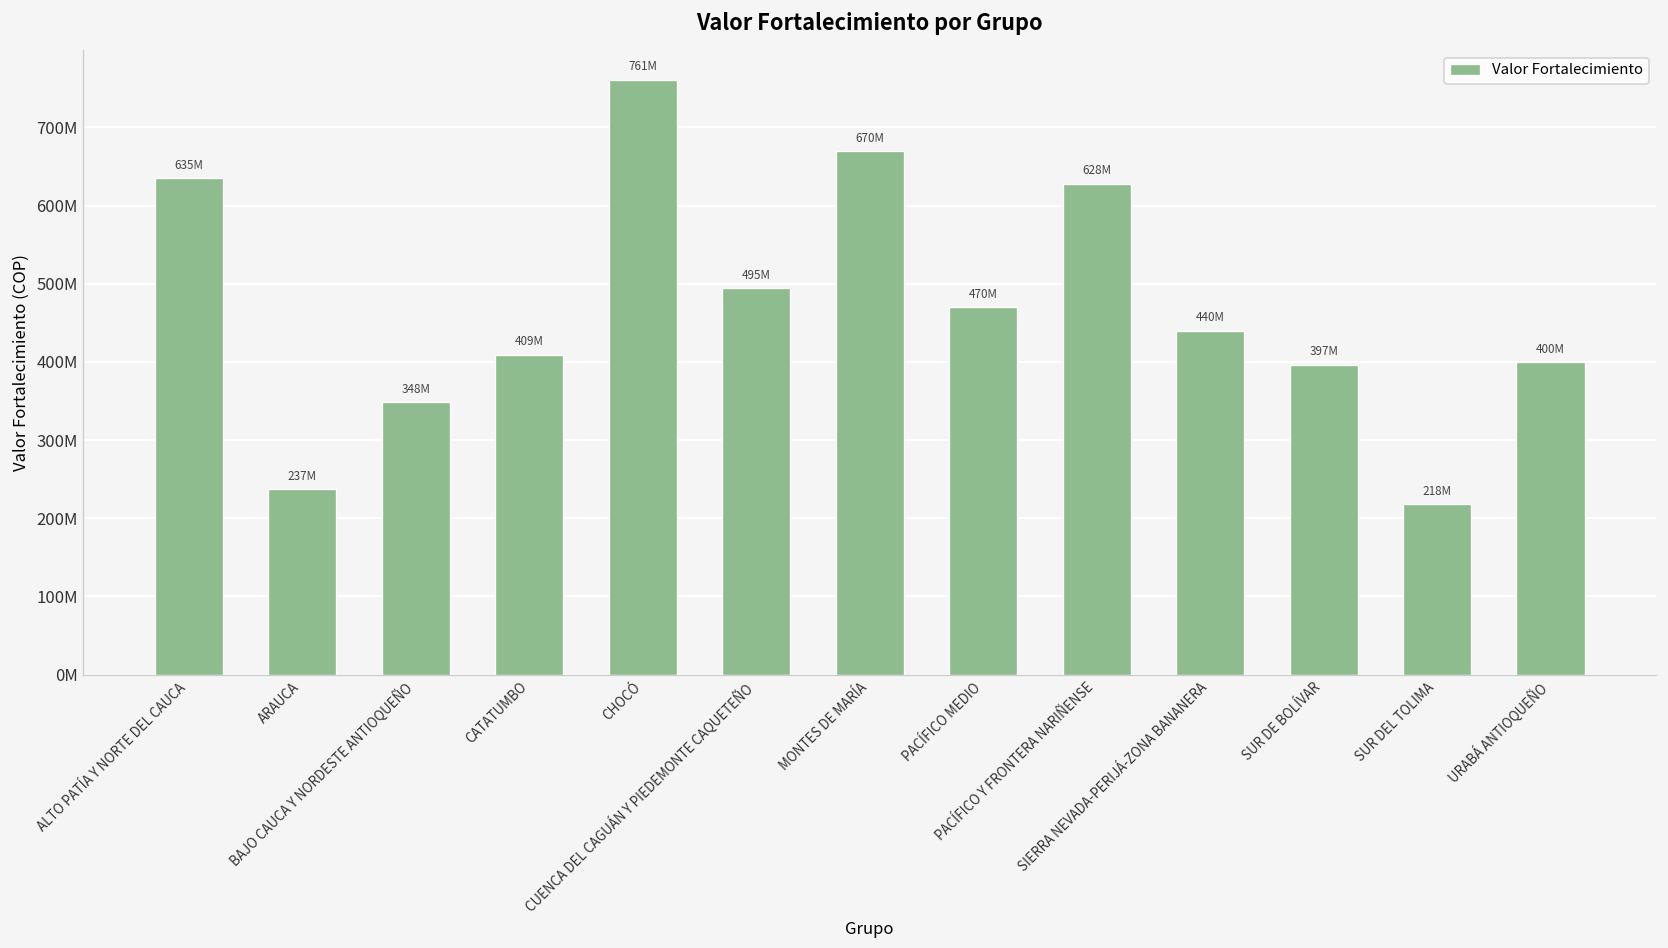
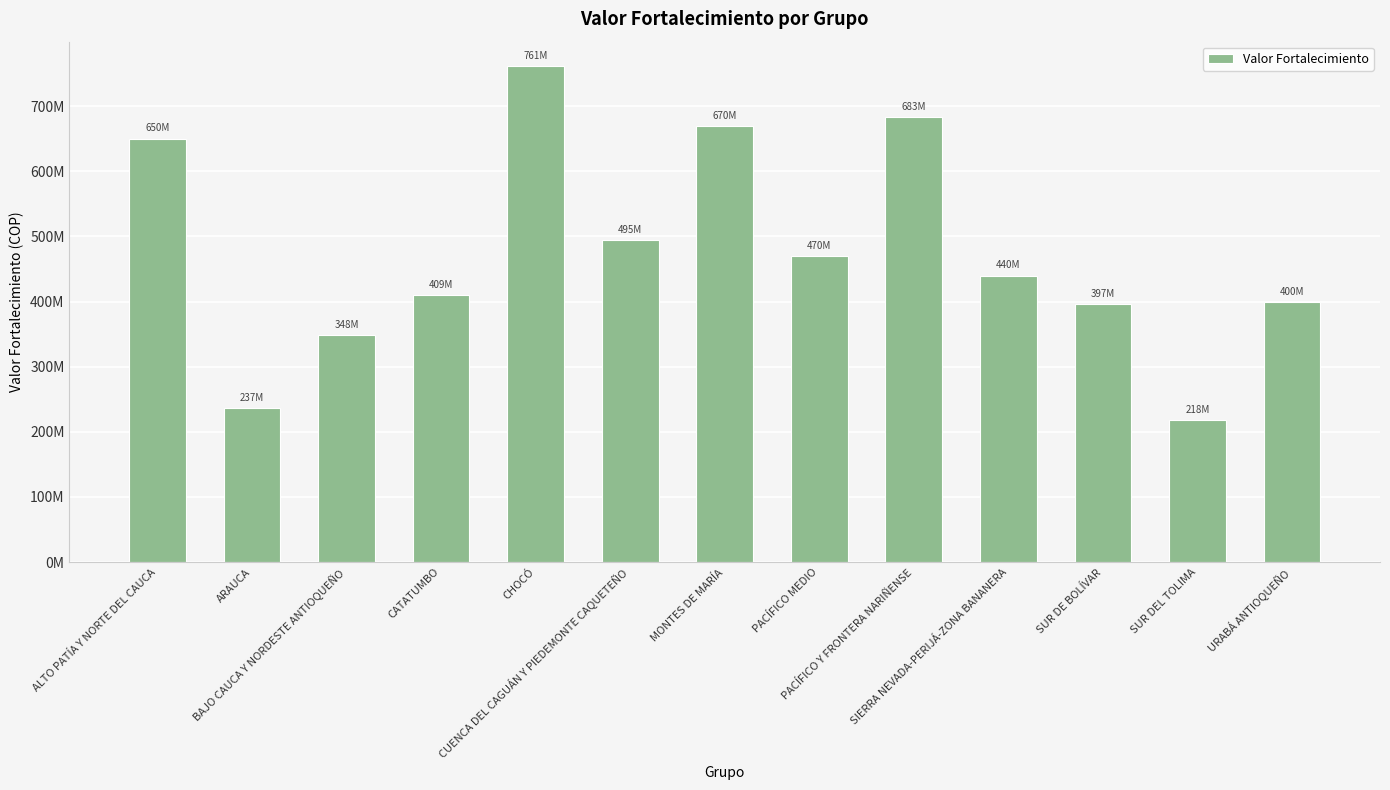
  {
-   "ALTO PATÍA Y NORTE DEL CAUCA": "635M",
+   "ALTO PATÍA Y NORTE DEL CAUCA": "650M",
    "ARAUCA": "237M",
    "BAJO CAUCA Y NORDESTE ANTIOQUEÑO": "348M",
    "CATATUMBO": "409M",
    "CHOCÓ": "761M",
    "CUENCA DEL CAGUÁN Y PIEDEMONTE CAQUETEÑO": "495M",
    "MONTES DE MARÍA": "670M",
    "PACÍFICO MEDIO": "470M",
-   "PACÍFICO Y FRONTERA NARIÑENSE": "628M",
+   "PACÍFICO Y FRONTERA NARIÑENSE": "683M",
    "SIERRA NEVADA-PERIJÁ-ZONA BANANERA": "440M",
    "SUR DE BOLÍVAR": "397M",
    "SUR DEL TOLIMA": "218M",
    "URABÁ ANTIOQUEÑO": "400M"
  }
